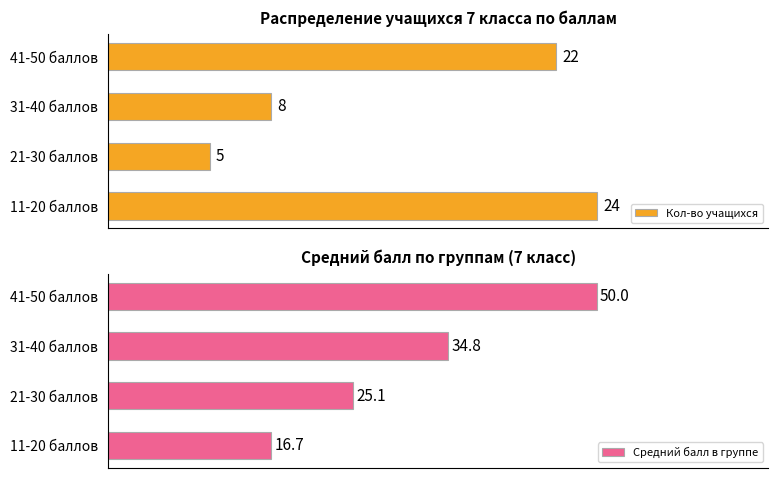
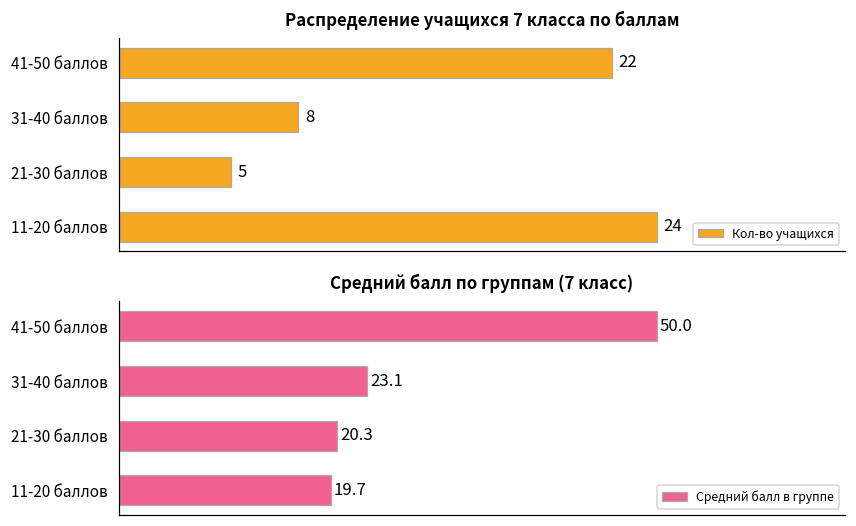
  {
    "Распределение учащихся 7 класса по баллам": {
      "41-50 баллов": 22,
      "31-40 баллов": 8,
      "21-30 баллов": 5,
      "11-20 баллов": 24
    },
    "Средний балл по группам (7 класс)": {
      "41-50 баллов": 50.0,
-     "31-40 баллов": 34.8,
-     "21-30 баллов": 25.1,
-     "11-20 баллов": 16.7
+     "31-40 баллов": 23.1,
+     "21-30 баллов": 20.3,
+     "11-20 баллов": 19.7
    }
  }
